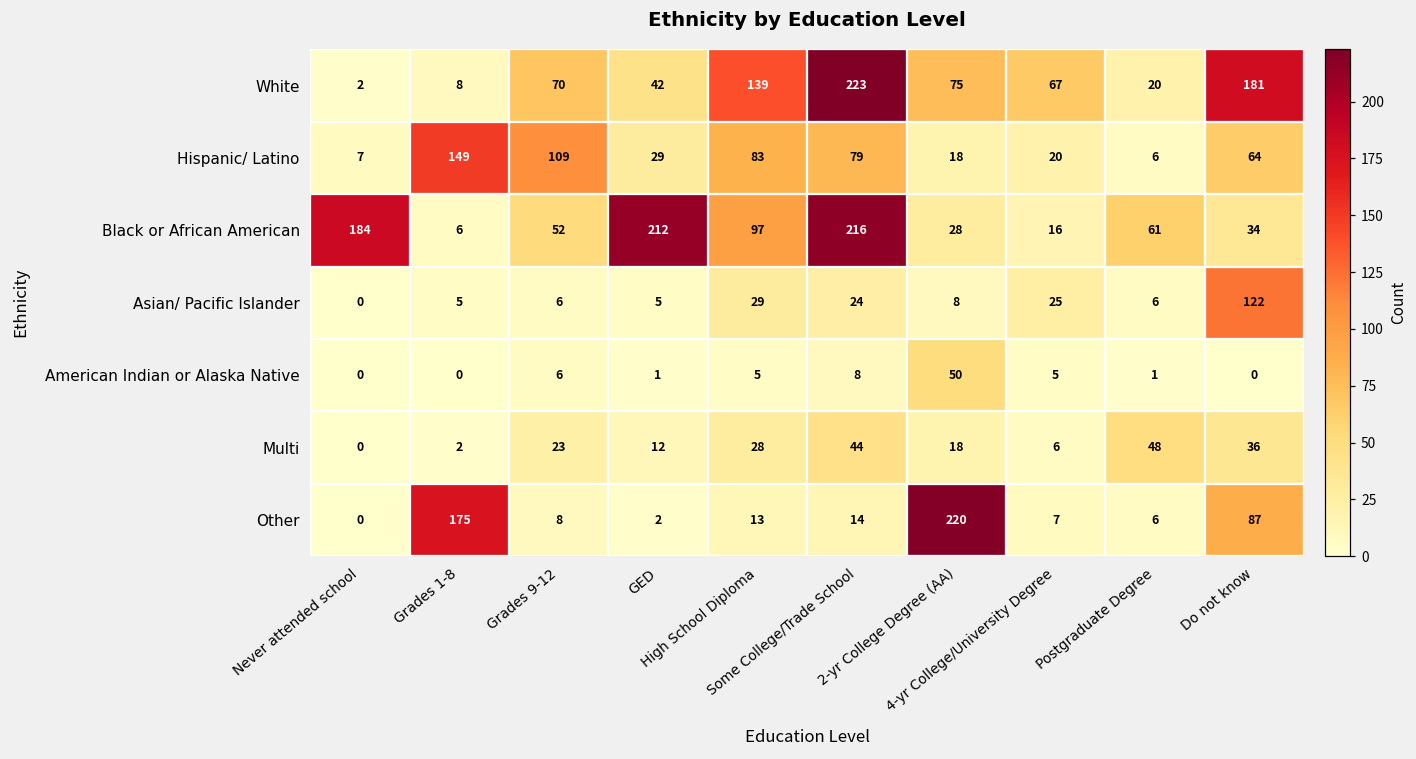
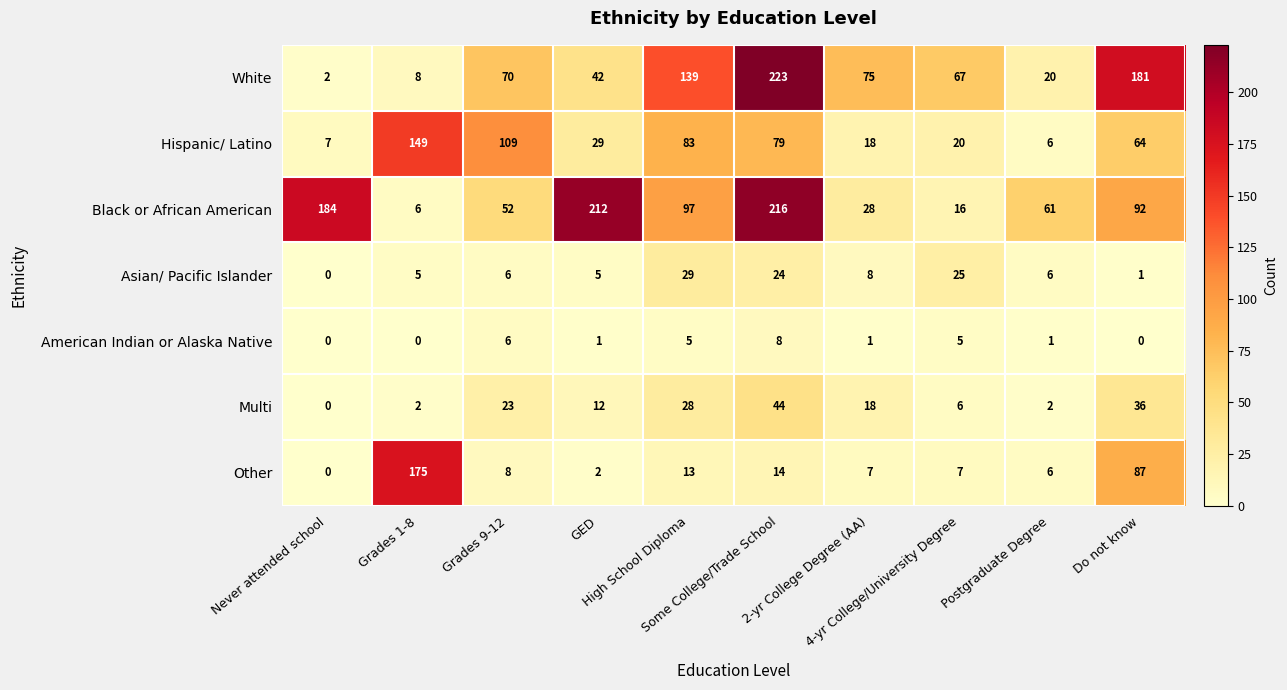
  {
    "White": {
      "Never attended school": 2,
      "Grades 1-8": 8,
      "Grades 9-12": 70,
      "GED": 42,
      "High School Diploma": 139,
      "Some College/Trade School": 223,
      "2-yr College Degree (AA)": 75,
      "4-yr College/University Degree": 67,
      "Postgraduate Degree": 20,
      "Do not know": 181
    },
    "Hispanic/ Latino": {
      "Never attended school": 7,
      "Grades 1-8": 149,
      "Grades 9-12": 109,
      "GED": 29,
      "High School Diploma": 83,
      "Some College/Trade School": 79,
      "2-yr College Degree (AA)": 18,
      "4-yr College/University Degree": 20,
      "Postgraduate Degree": 6,
      "Do not know": 64
    },
    "Black or African American": {
      "Never attended school": 184,
      "Grades 1-8": 6,
      "Grades 9-12": 52,
      "GED": 212,
      "High School Diploma": 97,
      "Some College/Trade School": 216,
      "2-yr College Degree (AA)": 28,
      "4-yr College/University Degree": 16,
      "Postgraduate Degree": 61,
-     "Do not know": 34
+     "Do not know": 92
    },
    "Asian/ Pacific Islander": {
      "Never attended school": 0,
      "Grades 1-8": 5,
      "Grades 9-12": 6,
      "GED": 5,
      "High School Diploma": 29,
      "Some College/Trade School": 24,
      "2-yr College Degree (AA)": 8,
      "4-yr College/University Degree": 25,
      "Postgraduate Degree": 6,
-     "Do not know": 122
+     "Do not know": 1
    },
    "American Indian or Alaska Native": {
      "Never attended school": 0,
      "Grades 1-8": 0,
      "Grades 9-12": 6,
      "GED": 1,
      "High School Diploma": 5,
      "Some College/Trade School": 8,
-     "2-yr College Degree (AA)": 50,
+     "2-yr College Degree (AA)": 1,
      "4-yr College/University Degree": 5,
      "Postgraduate Degree": 1,
      "Do not know": 0
    },
    "Multi": {
      "Never attended school": 0,
      "Grades 1-8": 2,
      "Grades 9-12": 23,
      "GED": 12,
      "High School Diploma": 28,
      "Some College/Trade School": 44,
      "2-yr College Degree (AA)": 18,
      "4-yr College/University Degree": 6,
-     "Postgraduate Degree": 48,
+     "Postgraduate Degree": 2,
      "Do not know": 36
    },
    "Other": {
      "Never attended school": 0,
      "Grades 1-8": 175,
      "Grades 9-12": 8,
      "GED": 2,
      "High School Diploma": 13,
      "Some College/Trade School": 14,
-     "2-yr College Degree (AA)": 220,
+     "2-yr College Degree (AA)": 7,
      "4-yr College/University Degree": 7,
      "Postgraduate Degree": 6,
      "Do not know": 87
    }
  }
